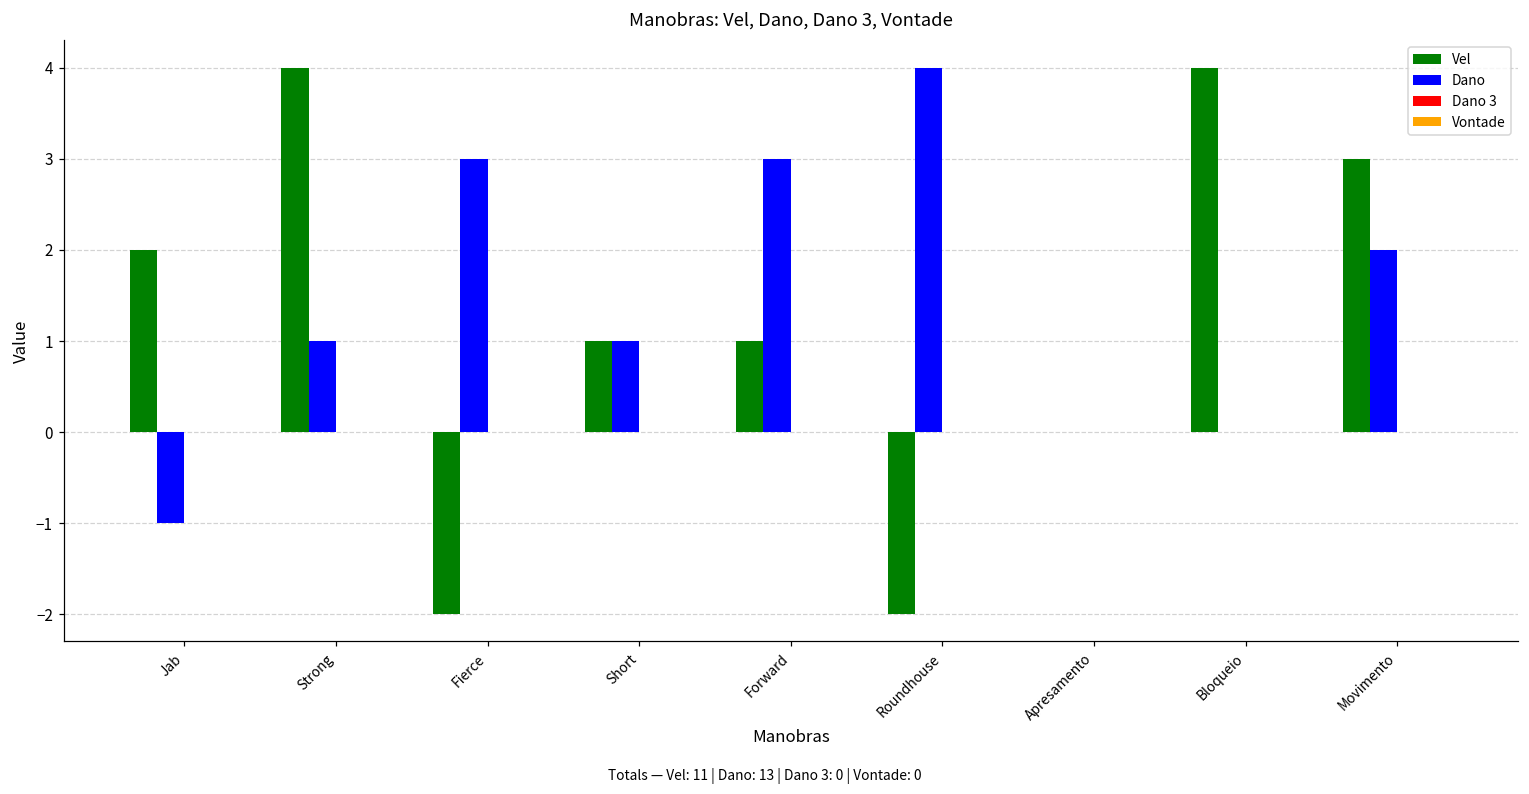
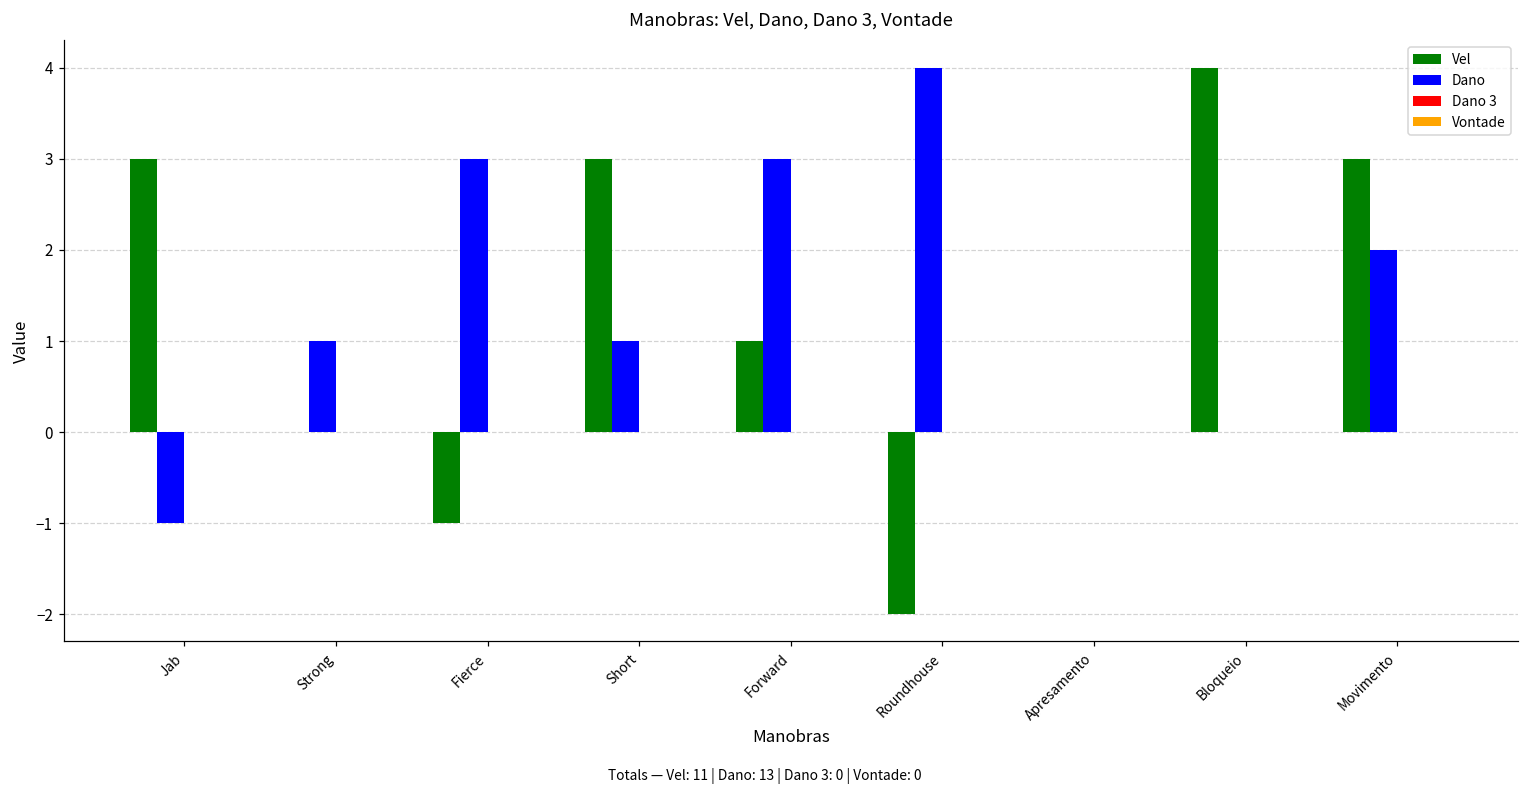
  {
    "Vel": {
-     "Jab": 2,
-     "Strong": 4,
-     "Fierce": -2,
-     "Short": 1,
+     "Jab": 3,
+     "Strong": 0,
+     "Fierce": -1,
+     "Short": 3,
      "Forward": 1,
      "Roundhouse": -2,
      "Apresamento": 0,
      "Bloqueio": 4,
      "Movimento": 3
    },
    "Dano": {
      "Jab": -1,
      "Strong": 1,
      "Fierce": 3,
      "Short": 1,
      "Forward": 3,
      "Roundhouse": 4,
      "Apresamento": 0,
      "Bloqueio": 0,
      "Movimento": 2
    },
    "Dano 3": {
      "Jab": 0,
      "Strong": 0,
      "Fierce": 0,
      "Short": 0,
      "Forward": 0,
      "Roundhouse": 0,
      "Apresamento": 0,
      "Bloqueio": 0,
      "Movimento": 0
    },
    "Vontade": {
      "Jab": 0,
      "Strong": 0,
      "Fierce": 0,
      "Short": 0,
      "Forward": 0,
      "Roundhouse": 0,
      "Apresamento": 0,
      "Bloqueio": 0,
      "Movimento": 0
    }
  }
